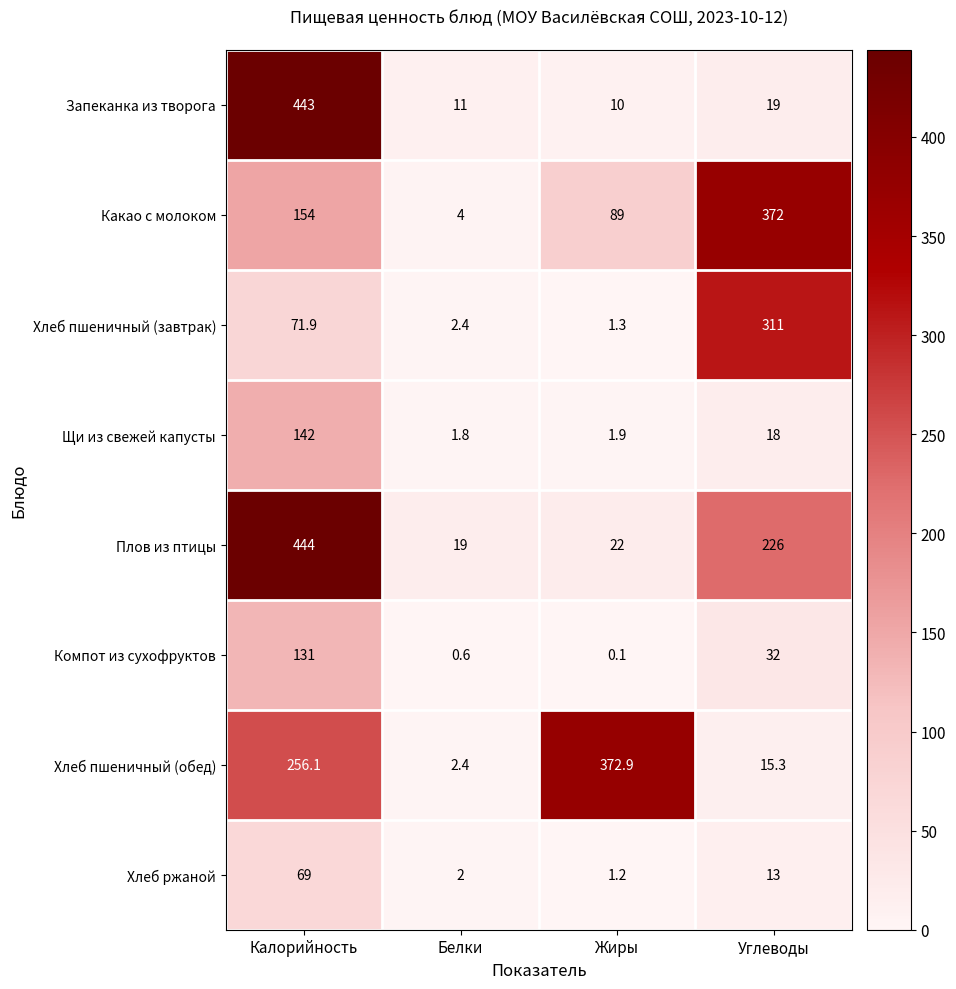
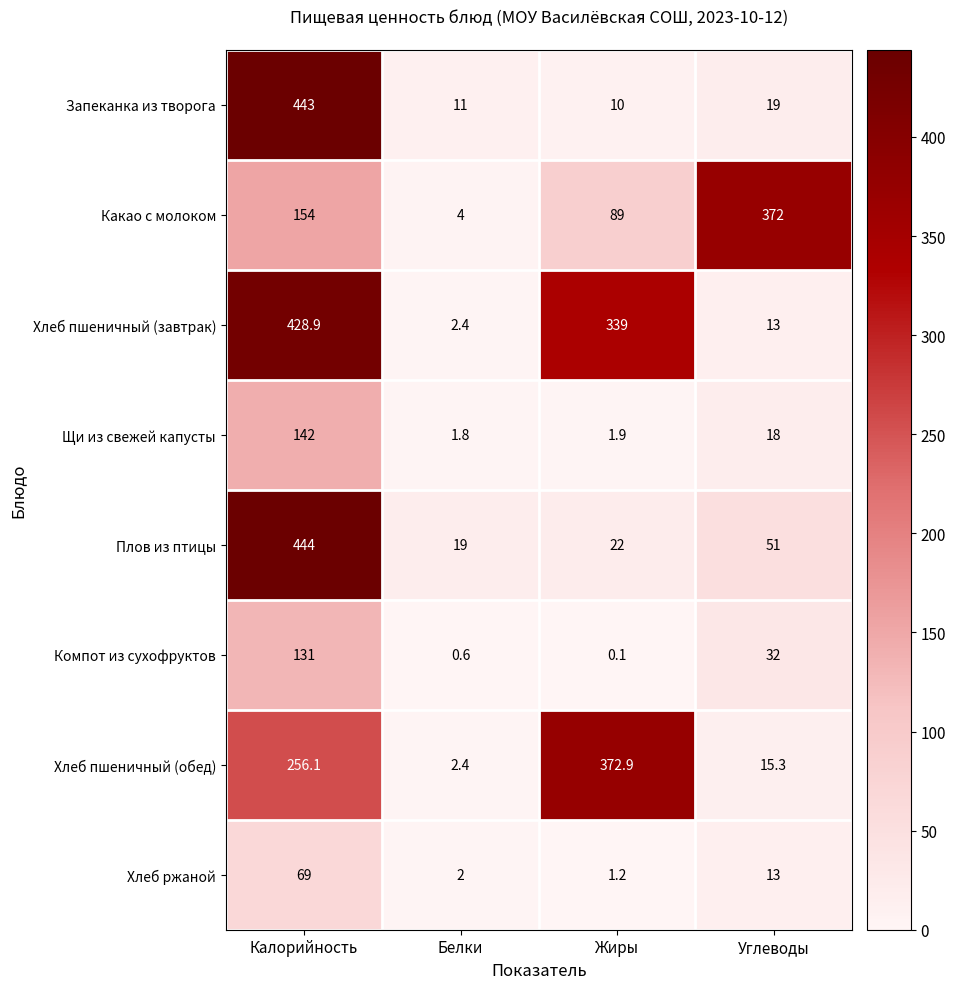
  {
    "Запеканка из творога": {
      "Калорийность": 443,
      "Белки": 11,
      "Жиры": 10,
      "Углеводы": 19
    },
    "Какао с молоком": {
      "Калорийность": 154,
      "Белки": 4,
      "Жиры": 89,
      "Углеводы": 372
    },
    "Хлеб пшеничный (завтрак)": {
-     "Калорийность": 71.9,
+     "Калорийность": 428.9,
      "Белки": 2.4,
-     "Жиры": 1.3,
-     "Углеводы": 311
+     "Жиры": 339,
+     "Углеводы": 13
    },
    "Щи из свежей капусты": {
      "Калорийность": 142,
      "Белки": 1.8,
      "Жиры": 1.9,
      "Углеводы": 18
    },
    "Плов из птицы": {
      "Калорийность": 444,
      "Белки": 19,
      "Жиры": 22,
-     "Углеводы": 226
+     "Углеводы": 51
    },
    "Компот из сухофруктов": {
      "Калорийность": 131,
      "Белки": 0.6,
      "Жиры": 0.1,
      "Углеводы": 32
    },
    "Хлеб пшеничный (обед)": {
      "Калорийность": 256.1,
      "Белки": 2.4,
      "Жиры": 372.9,
      "Углеводы": 15.3
    },
    "Хлеб ржаной": {
      "Калорийность": 69,
      "Белки": 2,
      "Жиры": 1.2,
      "Углеводы": 13
    }
  }
